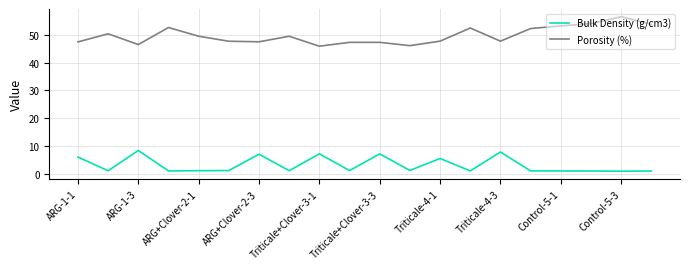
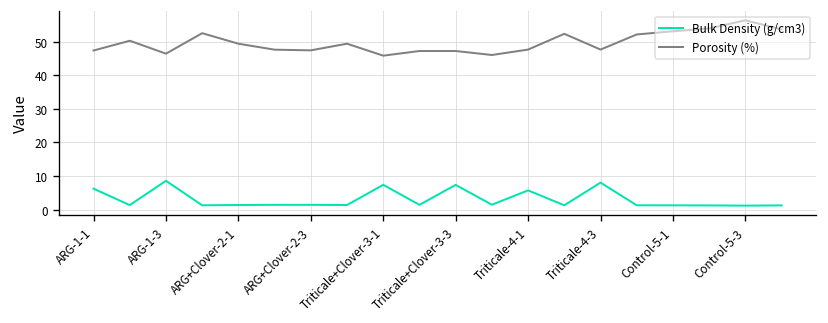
  {
    "Bulk Density (g/cm3)": {
      "ARG-1-1": 6,
      "ARG-1-3": 9,
      "ARG+Clover-2-1": 1,
-     "ARG+Clover-2-3": 7,
+     "ARG+Clover-2-3": 1,
      "Triticale+Clover-3-1": 7,
      "Triticale+Clover-3-3": 7,
      "Triticale-4-1": 6,
      "Triticale-4-3": 8,
      "Control-5-1": 1,
      "Control-5-3": 1
    },
    "Porosity (%)": {
      "ARG-1-1": 47,
      "ARG-1-3": 46,
      "ARG+Clover-2-1": 49,
      "ARG+Clover-2-3": 47,
      "Triticale+Clover-3-1": 46,
      "Triticale+Clover-3-3": 47,
      "Triticale-4-1": 48,
      "Triticale-4-3": 48
    }
  }
